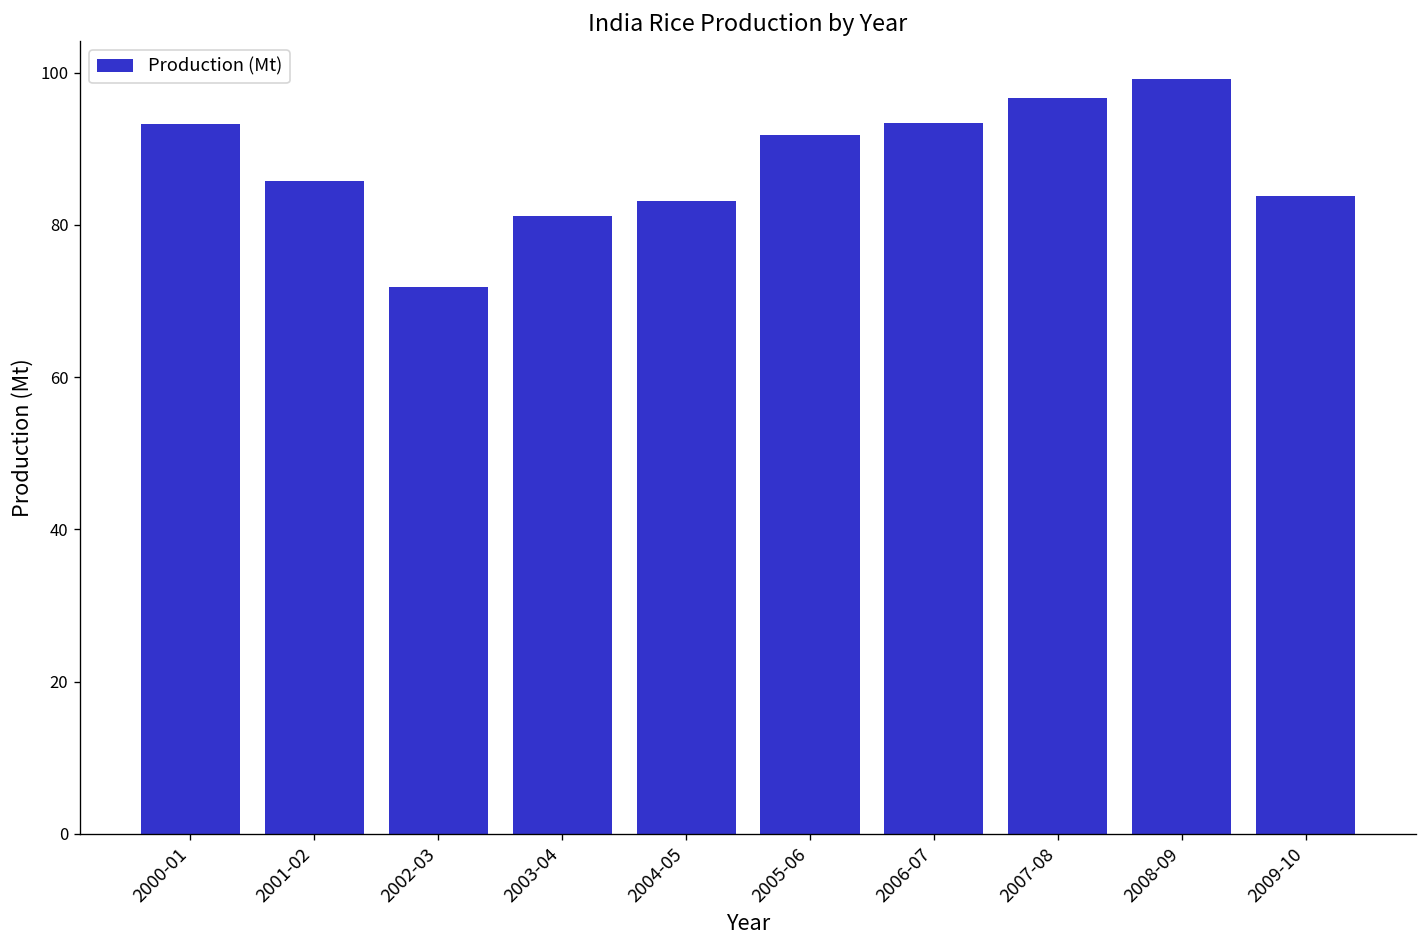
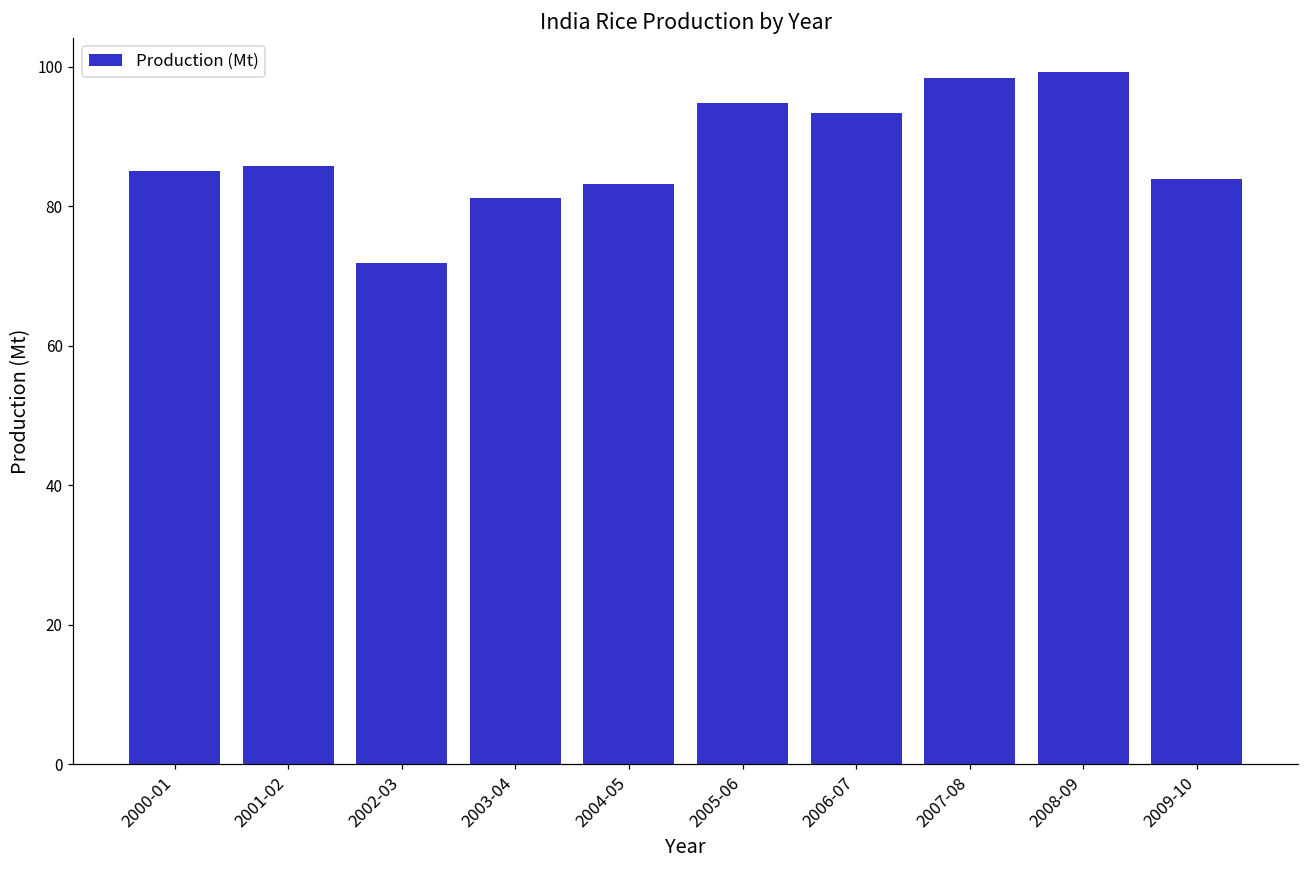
  {
-   "2000-01": 93,
+   "2000-01": 85,
    "2001-02": 86,
    "2002-03": 72,
    "2003-04": 81,
    "2004-05": 83,
-   "2005-06": 92,
+   "2005-06": 95,
    "2006-07": 93,
-   "2007-08": 97,
+   "2007-08": 98,
    "2008-09": 99,
    "2009-10": 84
  }
